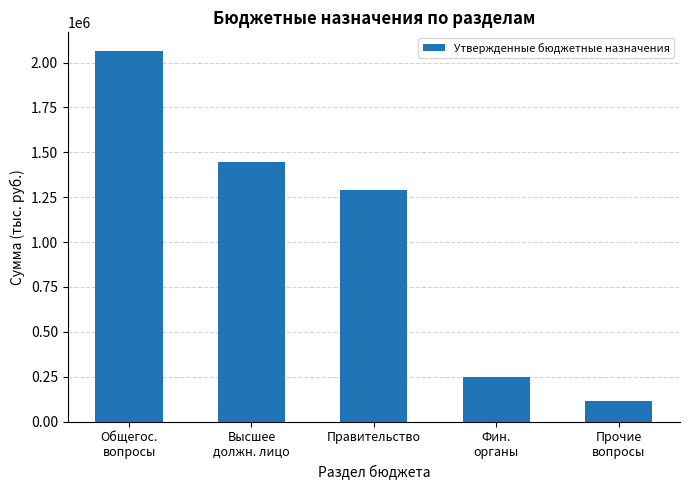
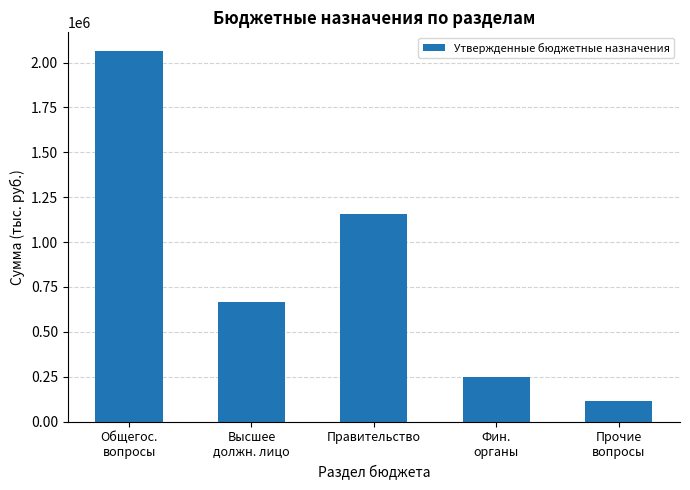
  {
    "Общегос. вопросы": 2070000,
-   "Высшее должн. лицо": 1450000,
-   "Правительство": 1290000,
+   "Высшее должн. лицо": 660000,
+   "Правительство": 1160000,
    "Фин. органы": 250000,
    "Прочие вопросы": 120000
  }
